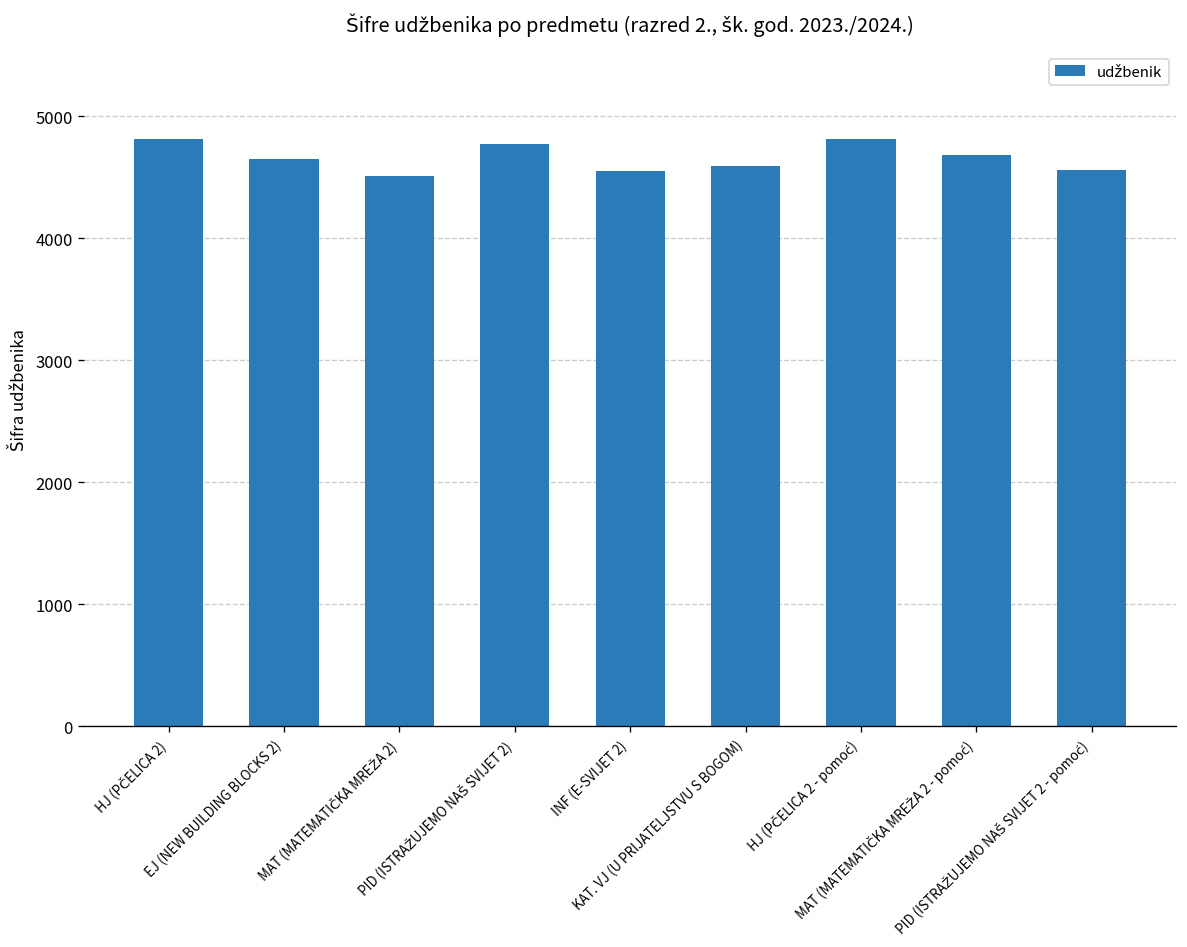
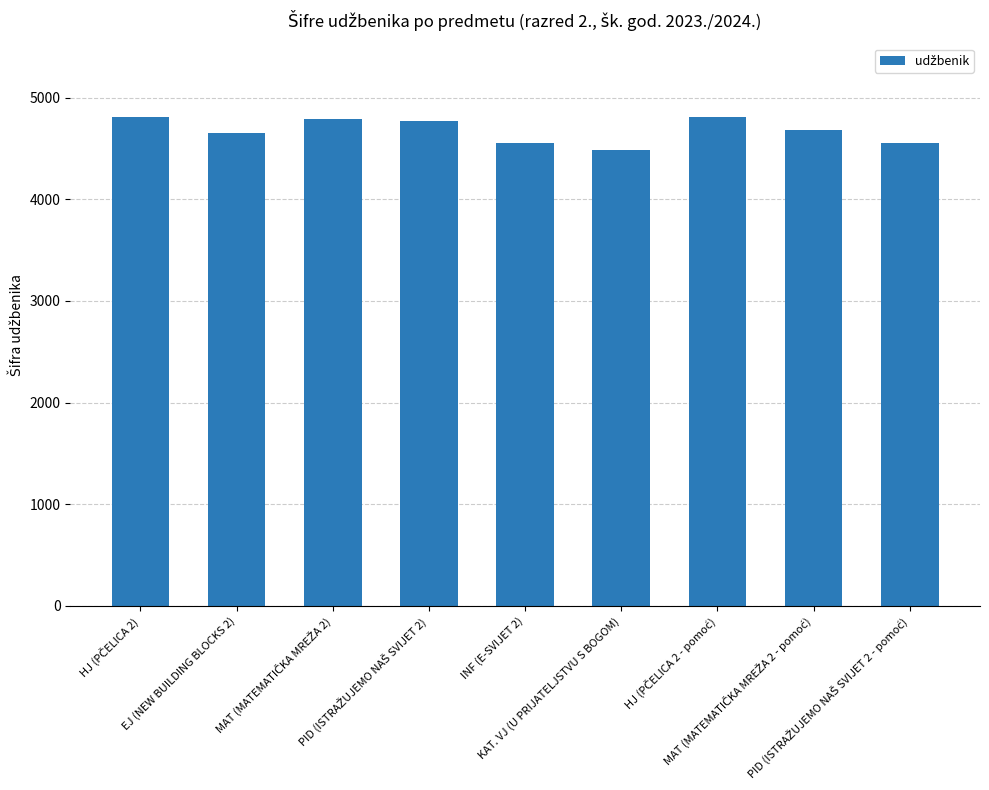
  {
    "HJ (PČELICA 2)": 4810,
    "EJ (NEW BUILDING BLOCKS 2)": 4650,
-   "MAT (MATEMATIČKA MREŽA 2)": 4510,
+   "MAT (MATEMATIČKA MREŽA 2)": 4790,
    "PID (ISTRAŽUJEMO NAŠ SVIJET 2)": 4770,
    "INF (E-SVIJET 2)": 4550,
-   "KAT. VJ (U PRIJATELJSTVU S BOGOM)": 4600,
+   "KAT. VJ (U PRIJATELJSTVU S BOGOM)": 4490,
    "HJ (PČELICA 2 - pomoć)": 4810,
    "MAT (MATEMATIČKA MREŽA 2 - pomoć)": 4680,
    "PID (ISTRAŽUJEMO NAŠ SVIJET 2 - pomoć)": 4560
  }
